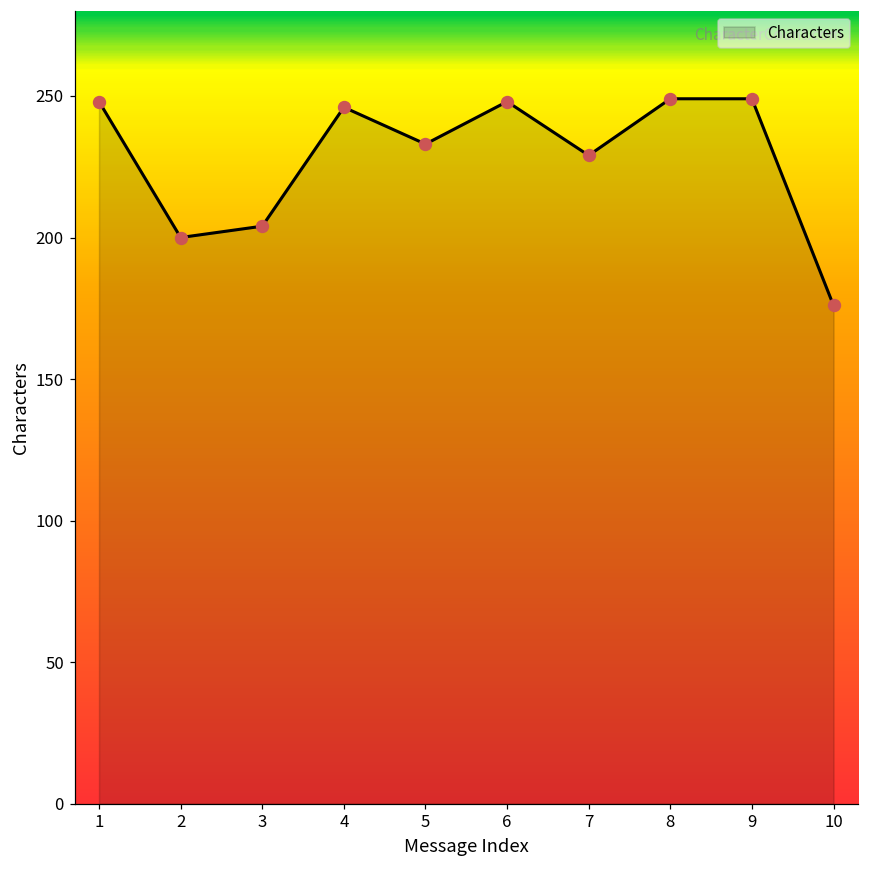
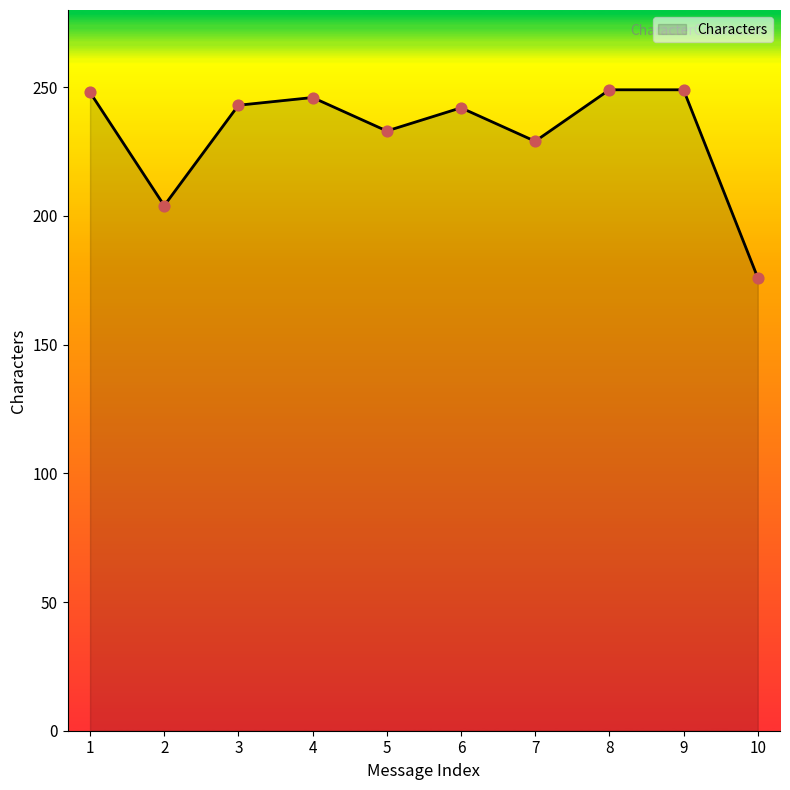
  {
    "1": 248,
-   "2": 200,
-   "3": 204,
+   "2": 204,
+   "3": 243,
    "4": 246,
    "5": 233,
-   "6": 248,
+   "6": 242,
    "7": 229,
    "8": 249,
    "9": 249,
    "10": 176
  }
